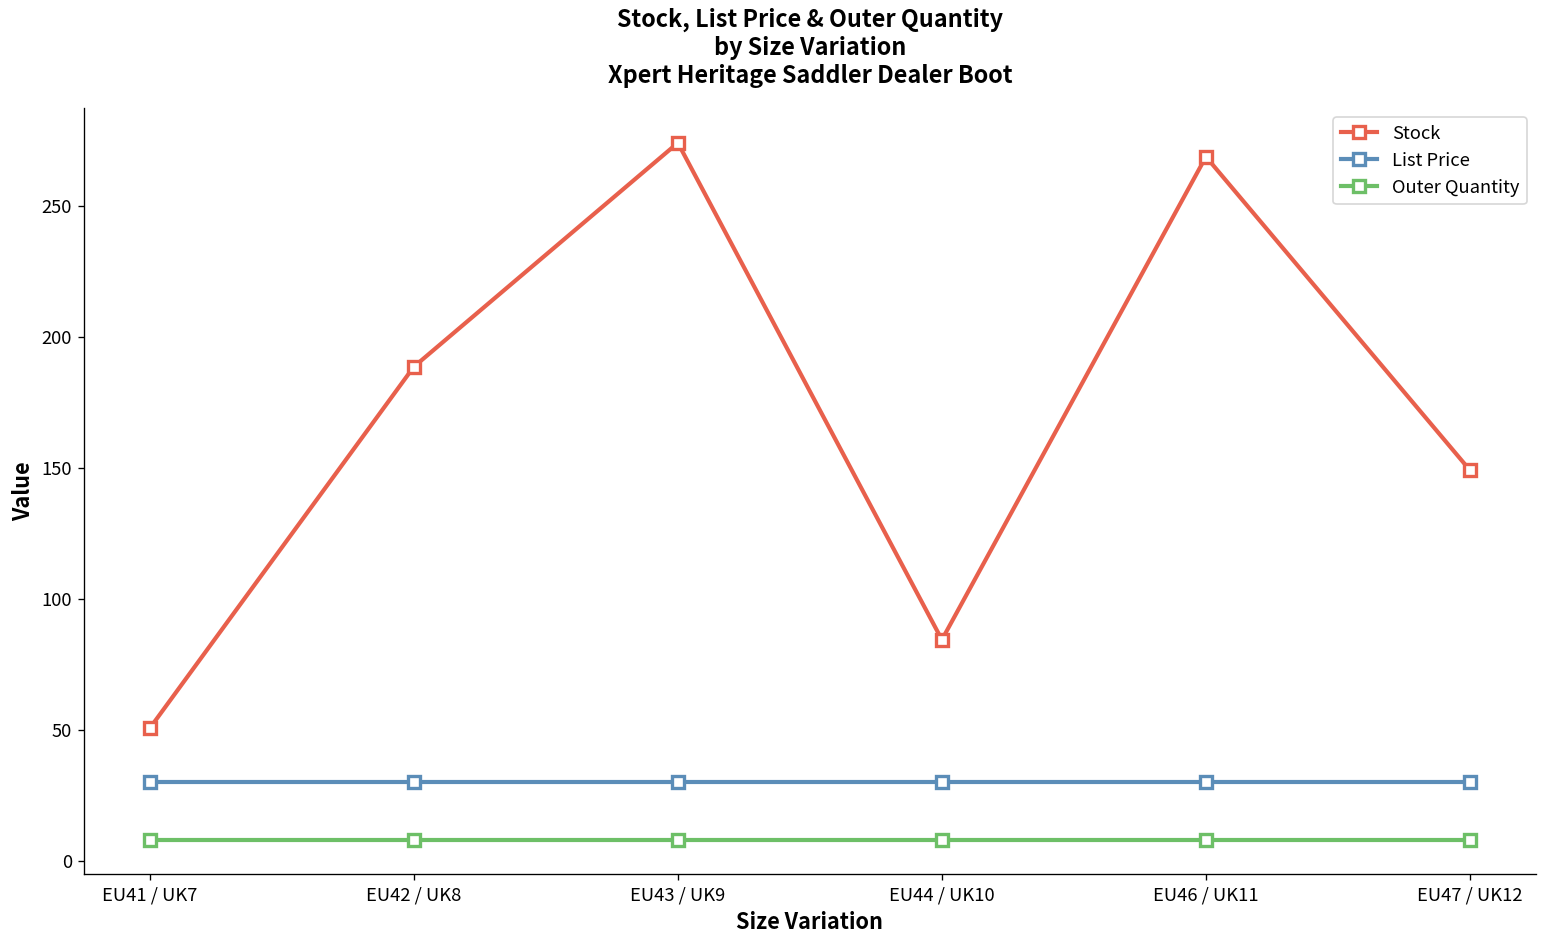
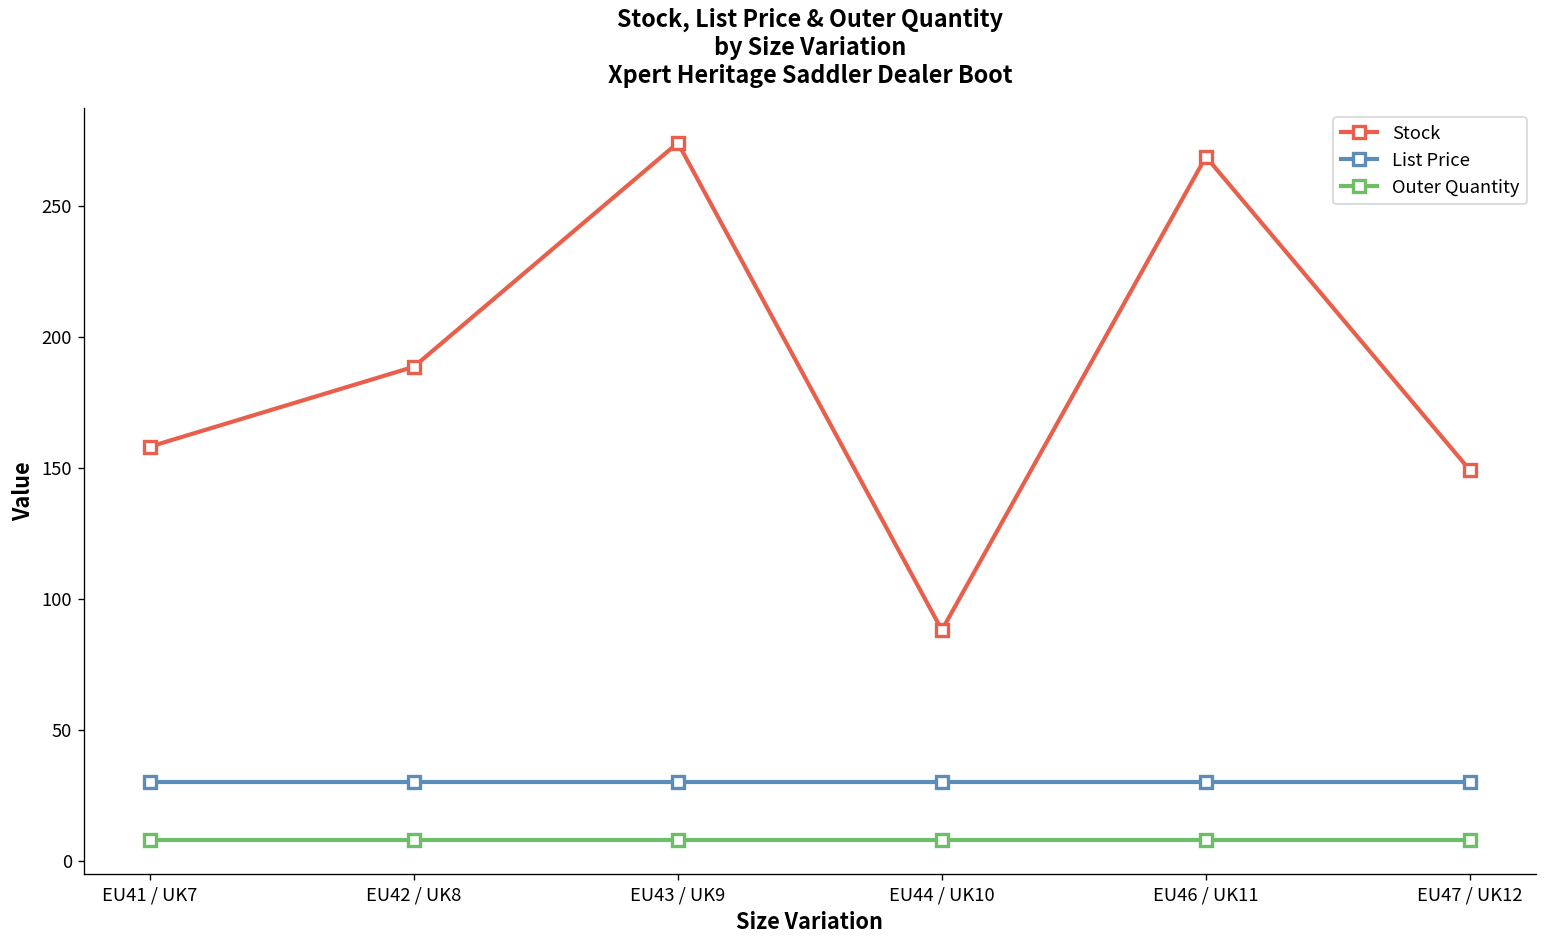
  {
    "Stock": {
-     "EU41 / UK7": 51,
+     "EU41 / UK7": 158,
      "EU42 / UK8": 189,
      "EU43 / UK9": 274,
-     "EU44 / UK10": 84,
+     "EU44 / UK10": 88,
      "EU46 / UK11": 269,
      "EU47 / UK12": 149
    },
    "List Price": {
      "EU41 / UK7": 30,
      "EU42 / UK8": 30,
      "EU43 / UK9": 30,
      "EU44 / UK10": 30,
      "EU46 / UK11": 30,
      "EU47 / UK12": 30
    },
    "Outer Quantity": {
      "EU41 / UK7": 8,
      "EU42 / UK8": 8,
      "EU43 / UK9": 8,
      "EU44 / UK10": 8,
      "EU46 / UK11": 8,
      "EU47 / UK12": 8
    }
  }
